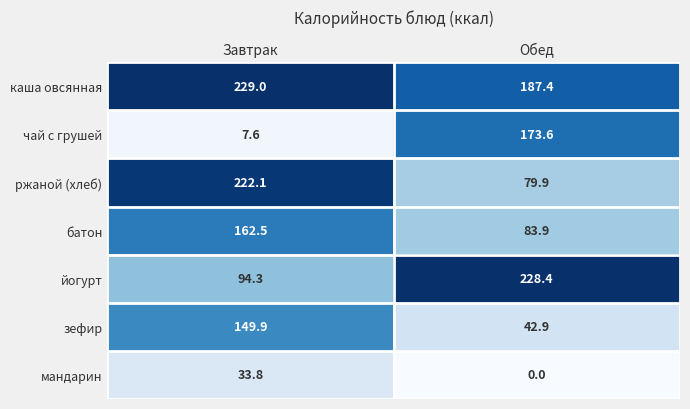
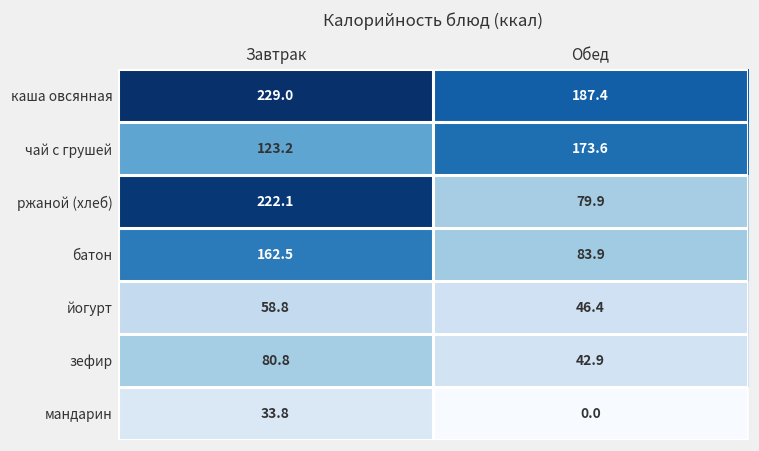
  {
    "каша овсянная": {
      "Завтрак": 229.0,
      "Обед": 187.4
    },
    "чай с грушей": {
-     "Завтрак": 7.6,
+     "Завтрак": 123.2,
      "Обед": 173.6
    },
    "ржаной (хлеб)": {
      "Завтрак": 222.1,
      "Обед": 79.9
    },
    "батон": {
      "Завтрак": 162.5,
      "Обед": 83.9
    },
    "йогурт": {
-     "Завтрак": 94.3,
-     "Обед": 228.4
+     "Завтрак": 58.8,
+     "Обед": 46.4
    },
    "зефир": {
-     "Завтрак": 149.9,
+     "Завтрак": 80.8,
      "Обед": 42.9
    },
    "мандарин": {
      "Завтрак": 33.8,
      "Обед": 0.0
    }
  }
